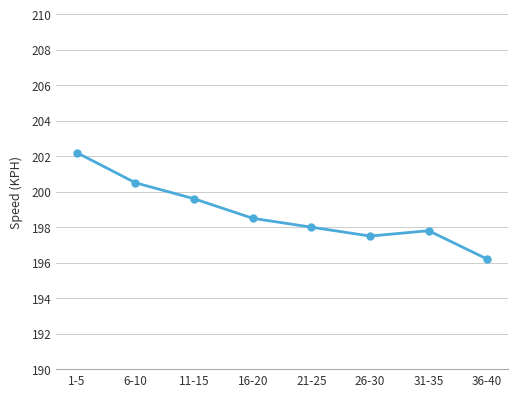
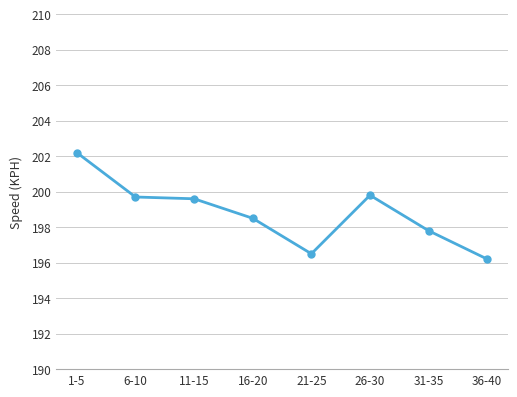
  {
    "1-5": 202.2,
-   "6-10": 200.5,
+   "6-10": 199.7,
    "11-15": 199.6,
    "16-20": 198.5,
-   "21-25": 198.0,
-   "26-30": 197.5,
+   "21-25": 196.5,
+   "26-30": 199.8,
    "31-35": 197.8,
    "36-40": 196.2
  }
